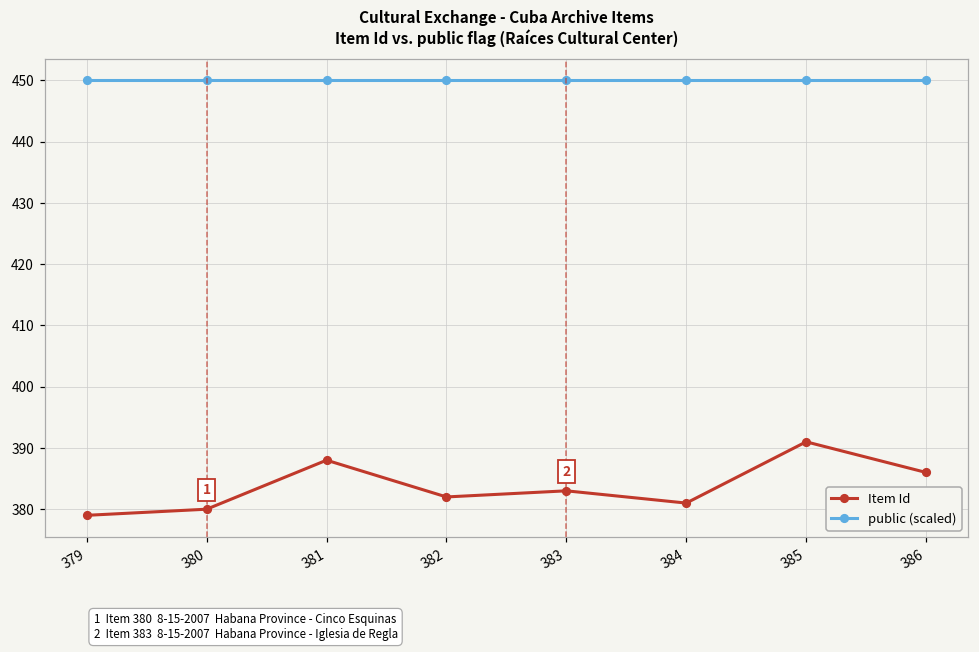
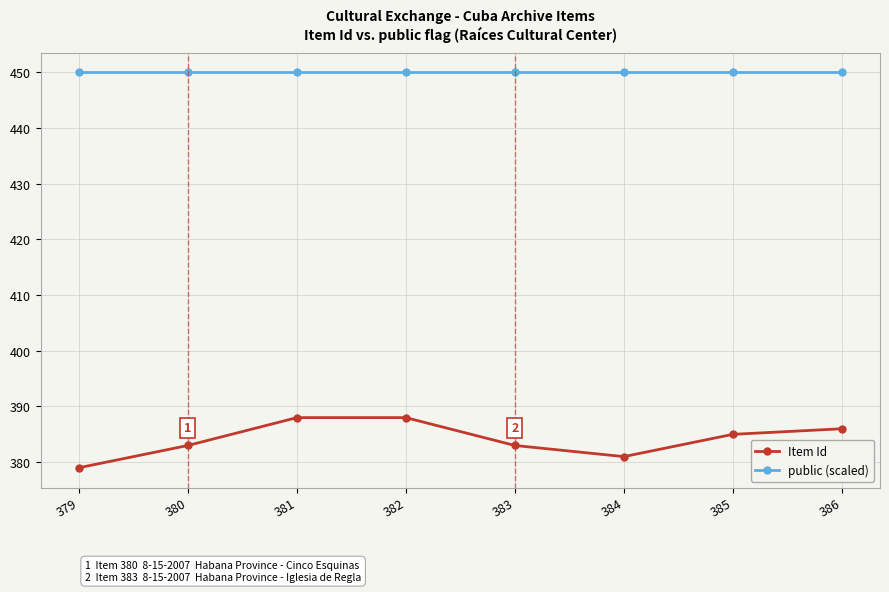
  {
    "Item Id": {
      "379": 379,
-     "380": 380,
+     "380": 383,
      "381": 388,
-     "382": 382,
+     "382": 388,
      "384": 381,
-     "385": 391,
+     "385": 385,
      "386": 386
    },
    "public (scaled)": {
      "379": 450,
      "380": 450,
      "381": 450,
      "382": 450,
      "383": 450,
      "384": 450,
      "385": 450,
      "386": 450
    }
  }
